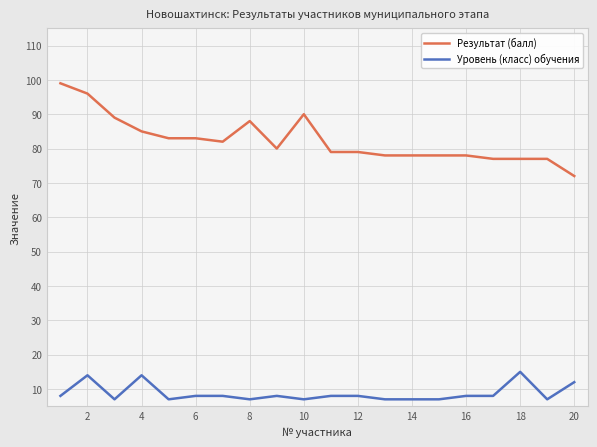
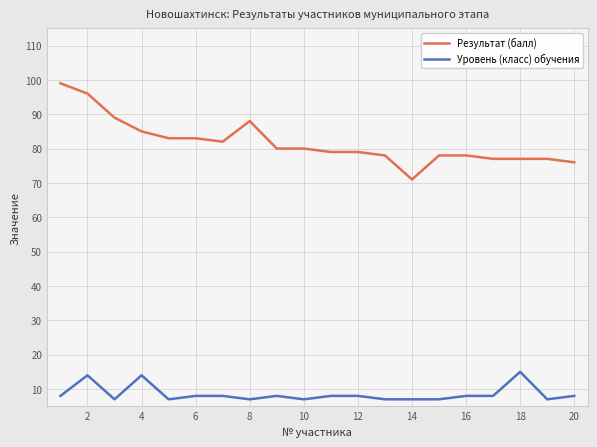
  {
    "Результат (балл)": {
      "2": 96,
      "4": 85,
      "6": 83,
      "8": 88,
-     "10": 90,
+     "10": 80,
      "12": 79,
-     "14": 78,
+     "14": 71,
      "16": 78,
      "18": 77,
-     "20": 72
+     "20": 76
    },
    "Уровень (класс) обучения": {
      "2": 14,
      "4": 14,
      "6": 8,
      "8": 7,
      "10": 7,
      "12": 8,
      "14": 7,
      "16": 8,
      "18": 15,
-     "20": 12
+     "20": 8
    }
  }
